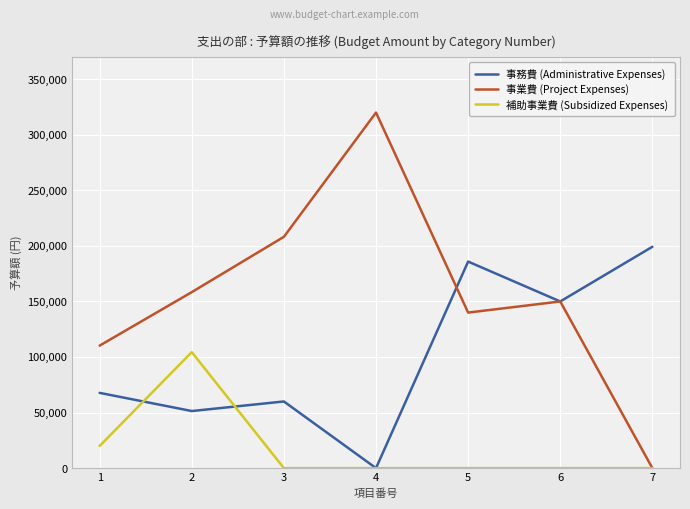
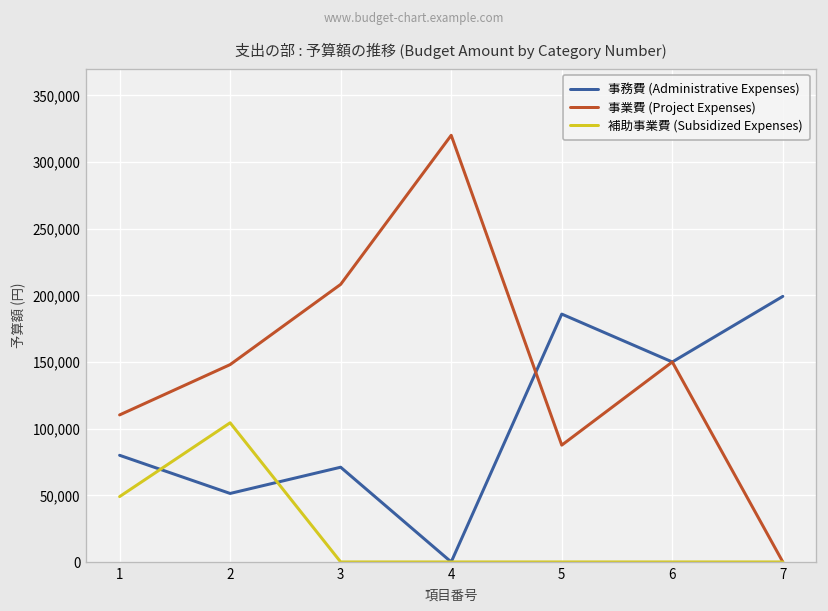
  {
    "事務費 (Administrative Expenses)": {
-     "1": "68,000",
+     "1": "80,000",
      "2": "51,000",
-     "3": "60,000",
+     "3": "71,000",
      "5": "186,000",
      "7": "199,000"
    },
    "事業費 (Project Expenses)": {
      "1": "110,000",
-     "2": "158,000",
+     "2": "148,000",
      "3": "208,000",
      "4": "320,000",
-     "5": "140,000"
+     "5": "88,000"
    },
    "補助事業費 (Subsidized Expenses)": {
-     "1": "20,000",
+     "1": "49,000",
      "2": "104,000",
      "3": "0",
      "5": "0",
      "6": "0"
    }
  }
